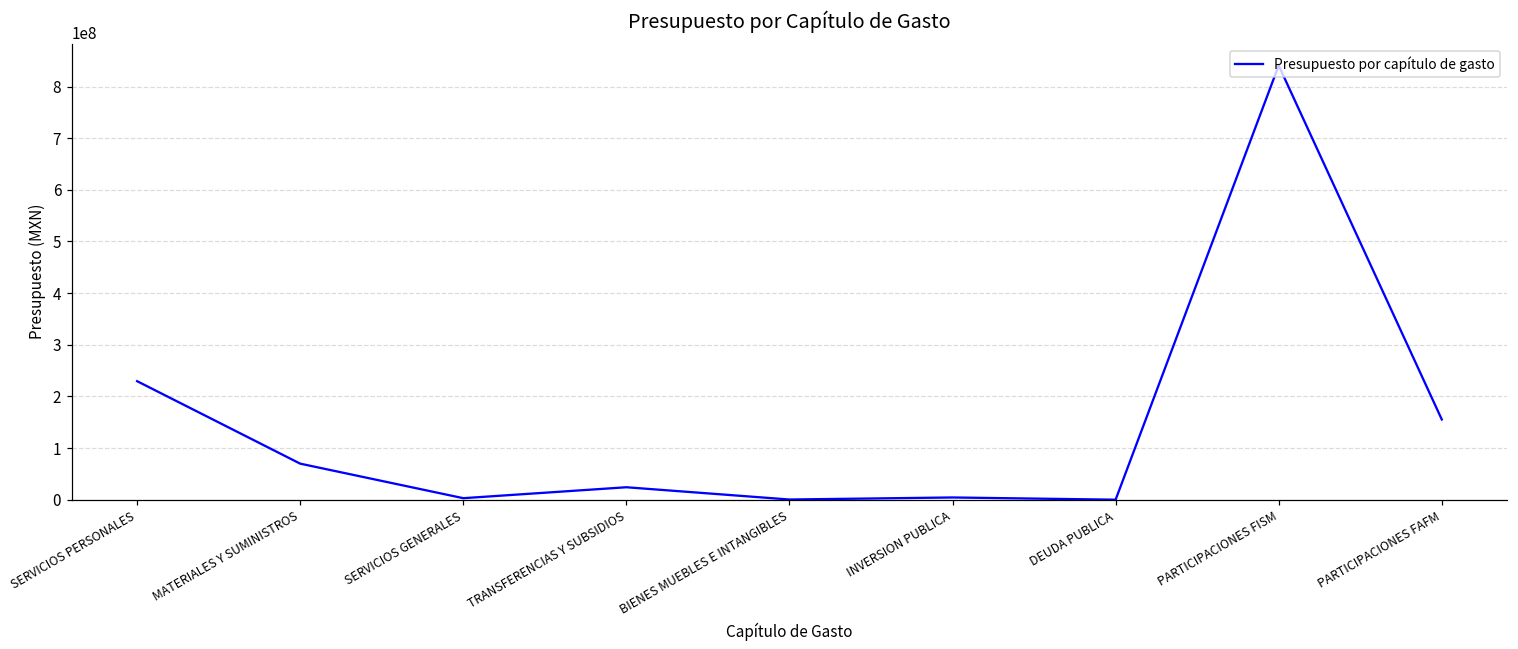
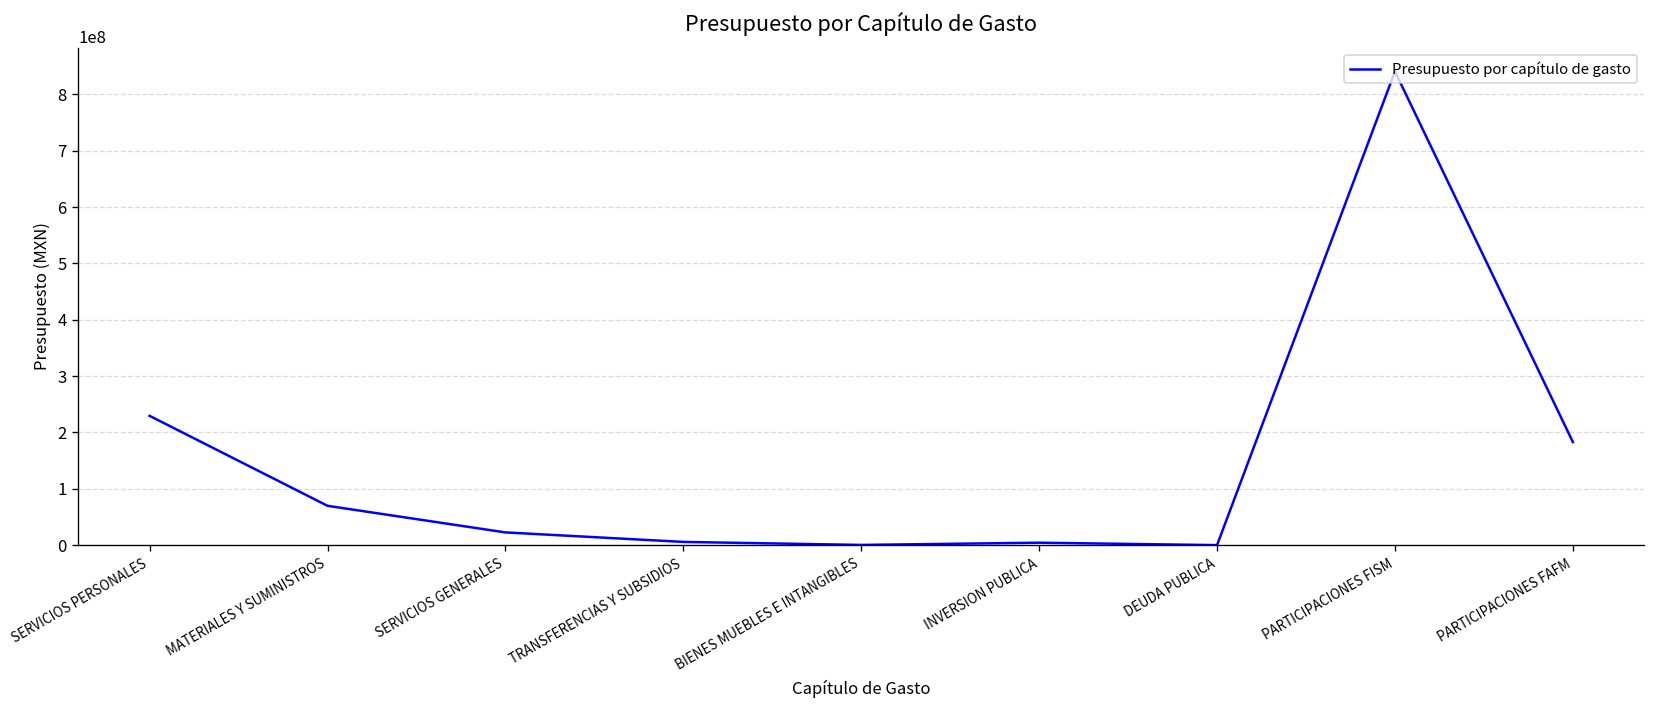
  {
    "SERVICIOS PERSONALES": 230000000,
    "MATERIALES Y SUMINISTROS": 70000000,
-   "SERVICIOS GENERALES": 0,
-   "TRANSFERENCIAS Y SUBSIDIOS": 20000000,
+   "SERVICIOS GENERALES": 20000000,
+   "TRANSFERENCIAS Y SUBSIDIOS": 10000000,
    "BIENES MUEBLES E INTANGIBLES": 0,
    "INVERSION PUBLICA": 0,
    "DEUDA PUBLICA": 0,
-   "PARTICIPACIONES FAFM": 160000000
+   "PARTICIPACIONES FAFM": 180000000
  }
